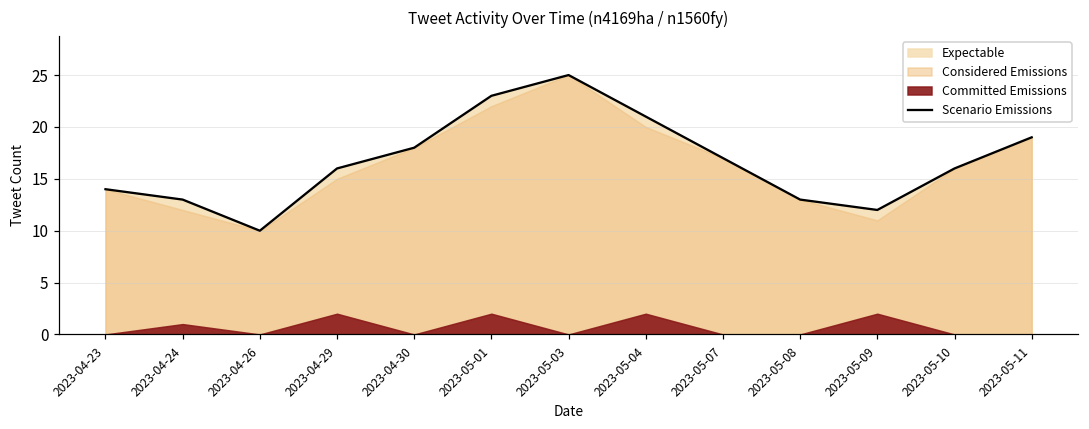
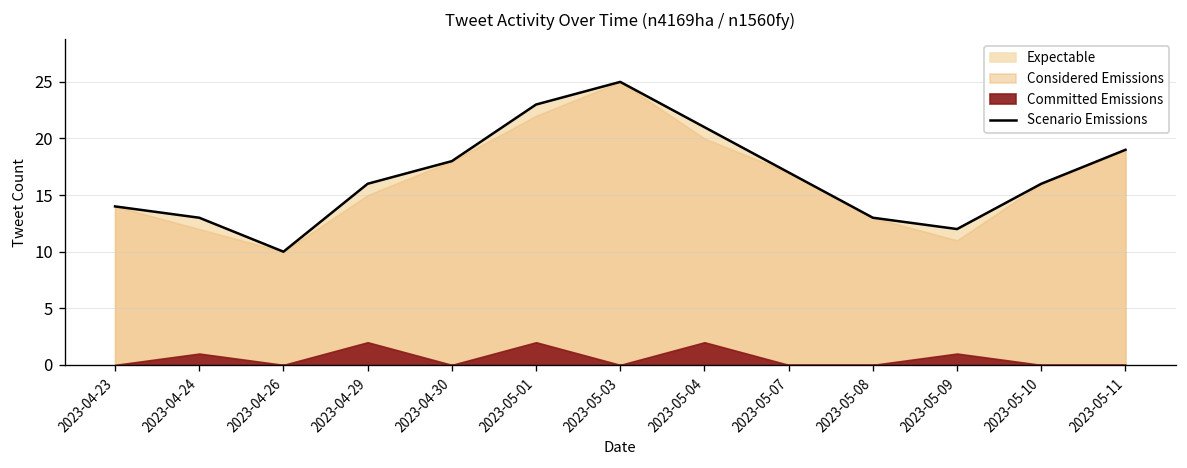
  {
    "Committed Emissions": {
      "2023-04-23": 0,
      "2023-04-24": 1,
      "2023-04-26": 0,
      "2023-04-29": 2,
      "2023-04-30": 0,
      "2023-05-01": 2,
      "2023-05-03": 0,
      "2023-05-04": 2,
      "2023-05-07": 0,
      "2023-05-08": 0,
-     "2023-05-09": 2,
+     "2023-05-09": 1,
      "2023-05-10": 0,
      "2023-05-11": 0
    }
  }
